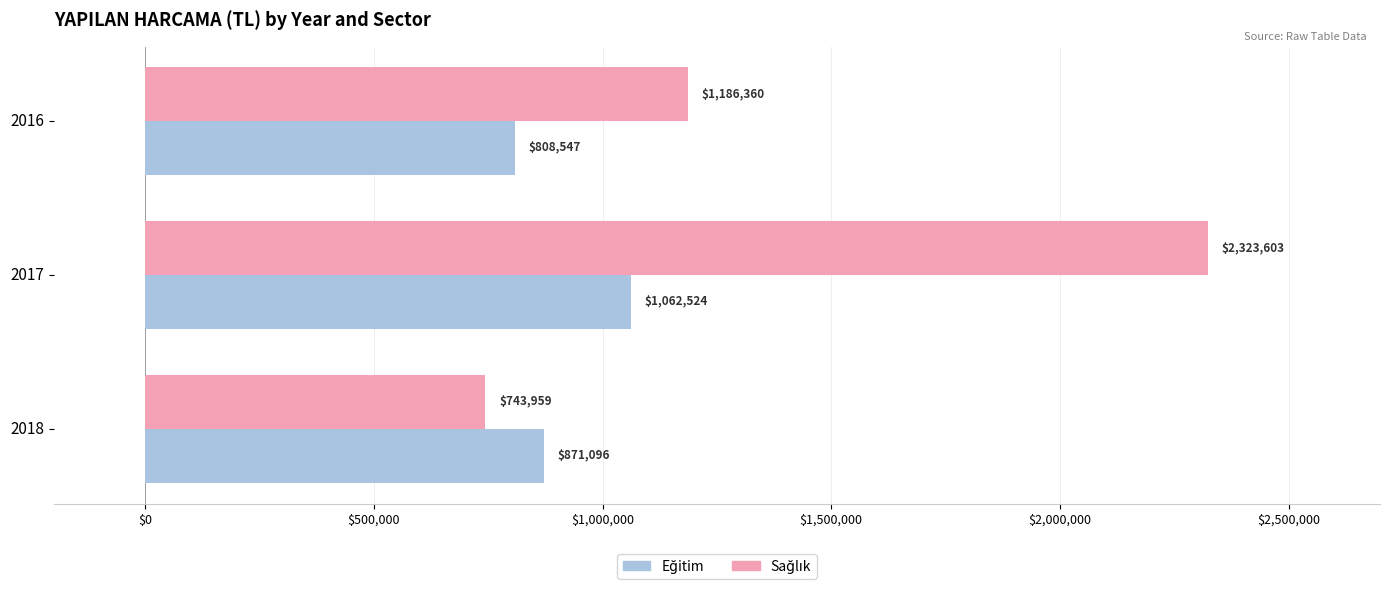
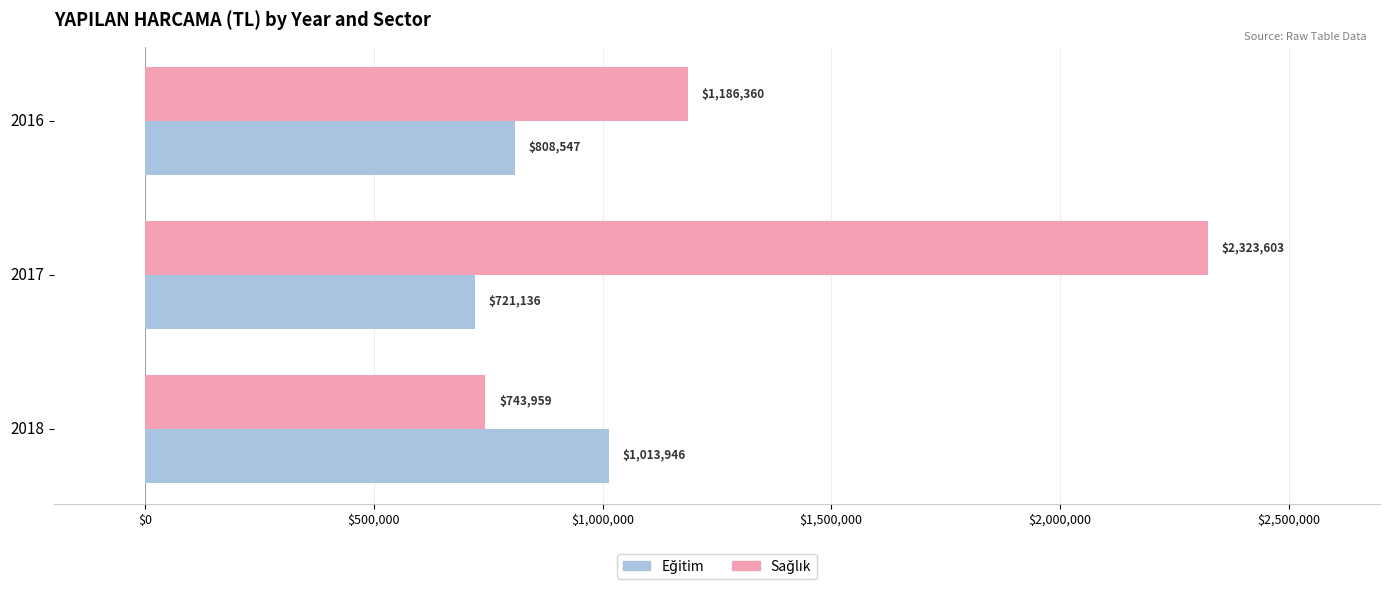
  {
    "Eğitim": {
      "2016": "$808,547",
-     "2017": "$1,062,524",
-     "2018": "$871,096"
+     "2017": "$721,136",
+     "2018": "$1,013,946"
    },
    "Sağlık": {
      "2016": "$1,186,360",
      "2017": "$2,323,603",
      "2018": "$743,959"
    }
  }
